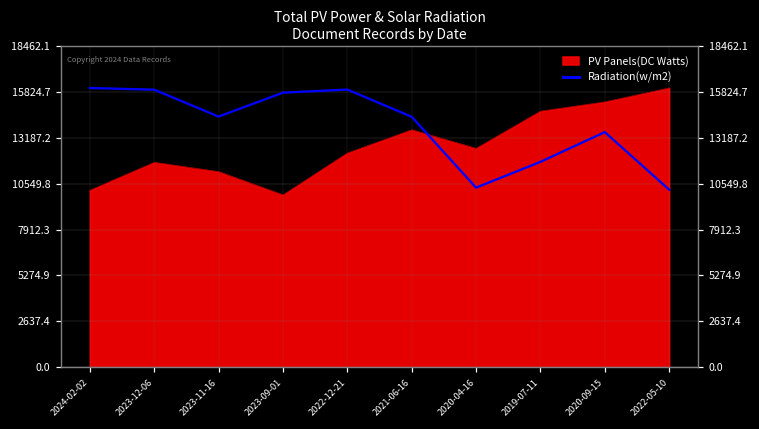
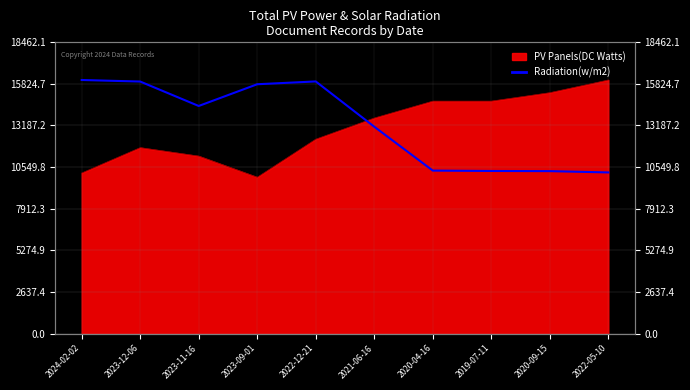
  {
    "PV Panels(DC Watts)": {
      "2024-02-02": 10200,
      "2023-12-06": 11800,
      "2023-11-16": 11200,
      "2023-09-01": 9900,
      "2022-12-21": 12300,
      "2021-06-16": 13600,
-     "2020-04-16": 12600,
+     "2020-04-16": 14700,
      "2019-07-11": 14700,
      "2020-09-15": 15300
    },
    "Radiation(w/m2)": {
      "2023-12-06": 16000,
      "2023-11-16": 14400,
      "2023-09-01": 15800,
      "2022-12-21": 16000,
-     "2021-06-16": 14400,
+     "2021-06-16": 13100,
      "2020-04-16": 10300,
-     "2019-07-11": 11800,
-     "2020-09-15": 13500,
+     "2019-07-11": 10300,
+     "2020-09-15": 10300,
      "2022-05-10": 10200
    }
  }
